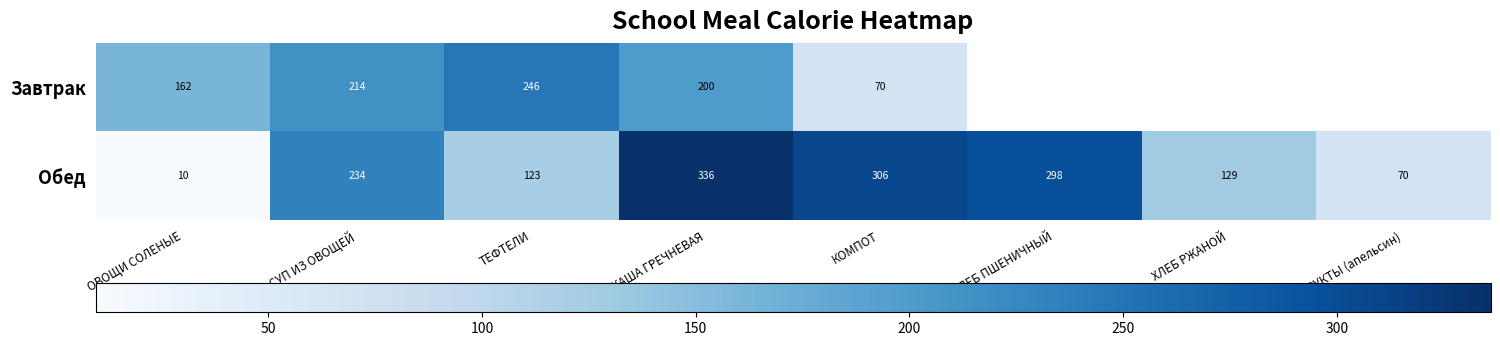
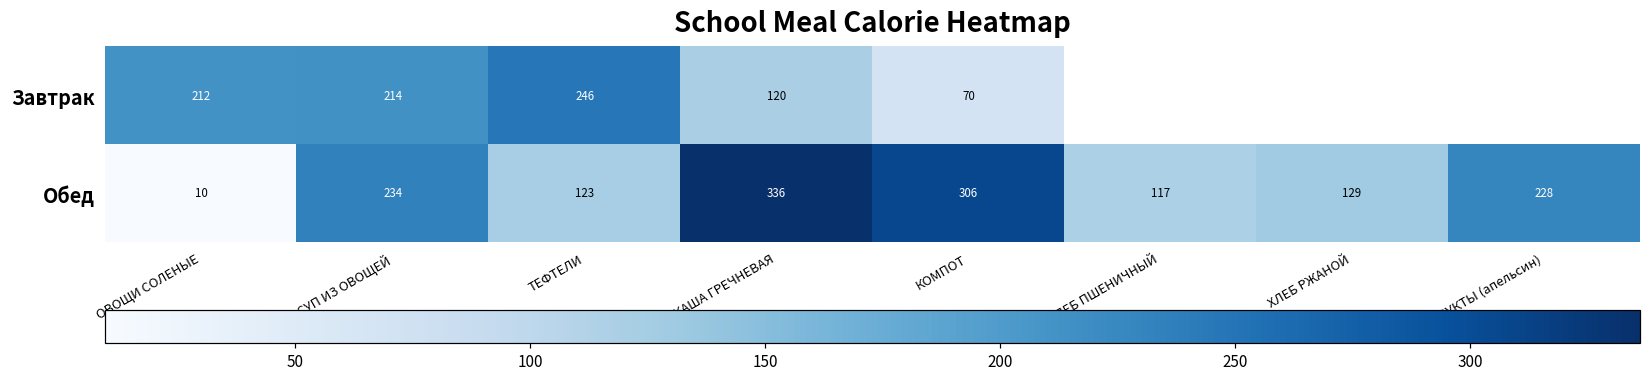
  {
    "Завтрак": {
-     "ОВОЩИ СОЛЕНЫЕ": 162,
+     "ОВОЩИ СОЛЕНЫЕ": 212,
      "СУП ИЗ ОВОЩЕЙ": 214,
      "ТЕФТЕЛИ": 246,
-     "КАША ГРЕЧНЕВАЯ": 200,
+     "КАША ГРЕЧНЕВАЯ": 120,
      "КОМПОТ": 70
    },
    "Обед": {
      "ОВОЩИ СОЛЕНЫЕ": 10,
      "СУП ИЗ ОВОЩЕЙ": 234,
      "ТЕФТЕЛИ": 123,
      "КАША ГРЕЧНЕВАЯ": 336,
      "КОМПОТ": 306,
-     "ХЛЕБ ПШЕНИЧНЫЙ": 298,
+     "ХЛЕБ ПШЕНИЧНЫЙ": 117,
      "ХЛЕБ РЖАНОЙ": 129,
-     "ФРУКТЫ (апельсин)": 70
+     "ФРУКТЫ (апельсин)": 228
    }
  }
